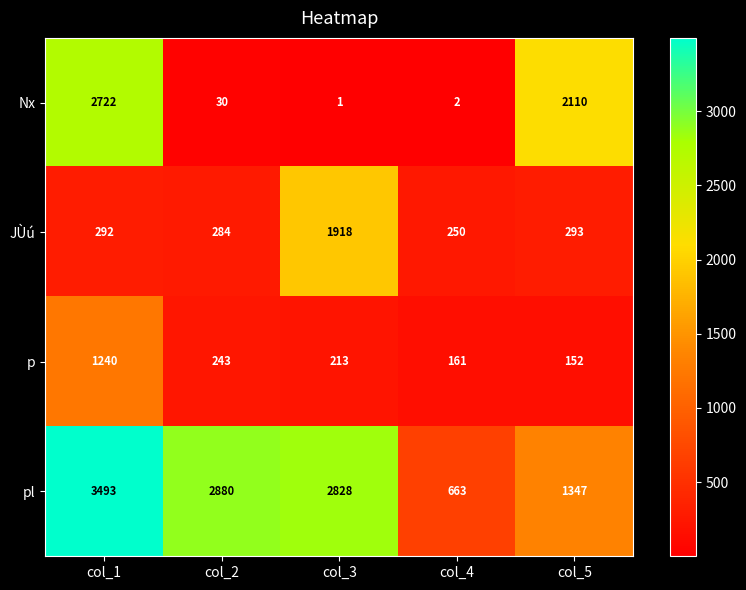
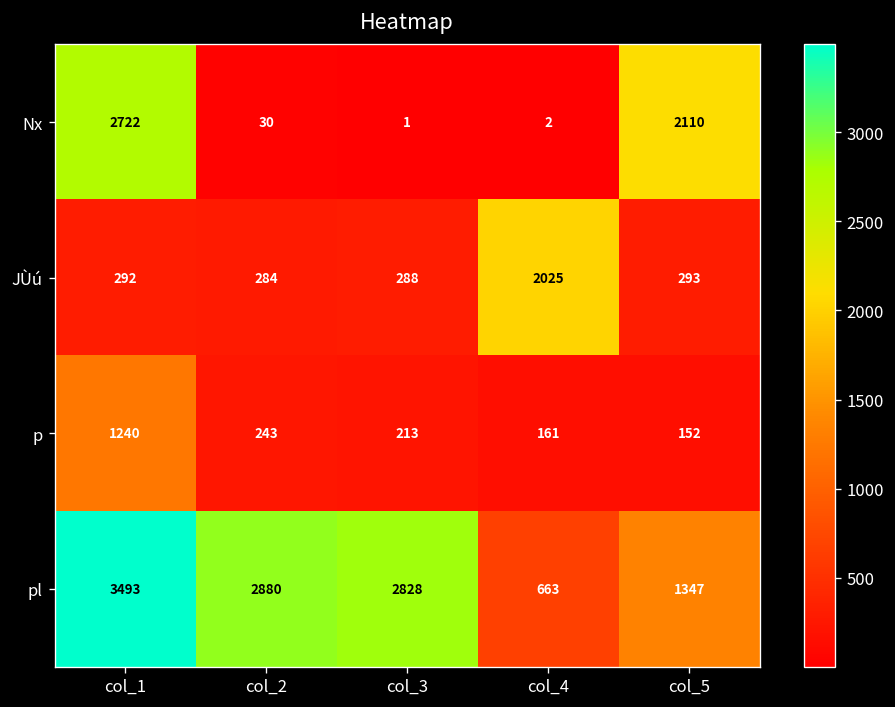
  {
    "Nx": {
      "col_1": 2722,
      "col_2": 30,
      "col_3": 1,
      "col_4": 2,
      "col_5": 2110
    },
    "JÙú": {
      "col_1": 292,
      "col_2": 284,
-     "col_3": 1918,
-     "col_4": 250,
+     "col_3": 288,
+     "col_4": 2025,
      "col_5": 293
    },
    "p": {
      "col_1": 1240,
      "col_2": 243,
      "col_3": 213,
      "col_4": 161,
      "col_5": 152
    },
    "pl": {
      "col_1": 3493,
      "col_2": 2880,
      "col_3": 2828,
      "col_4": 663,
      "col_5": 1347
    }
  }
